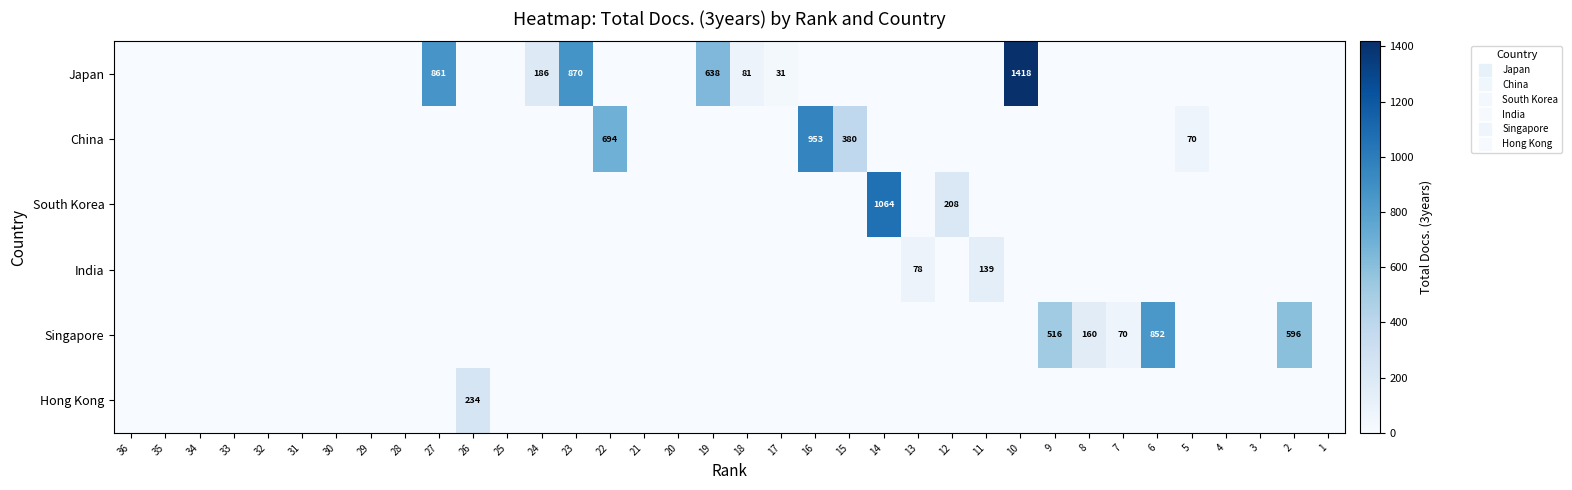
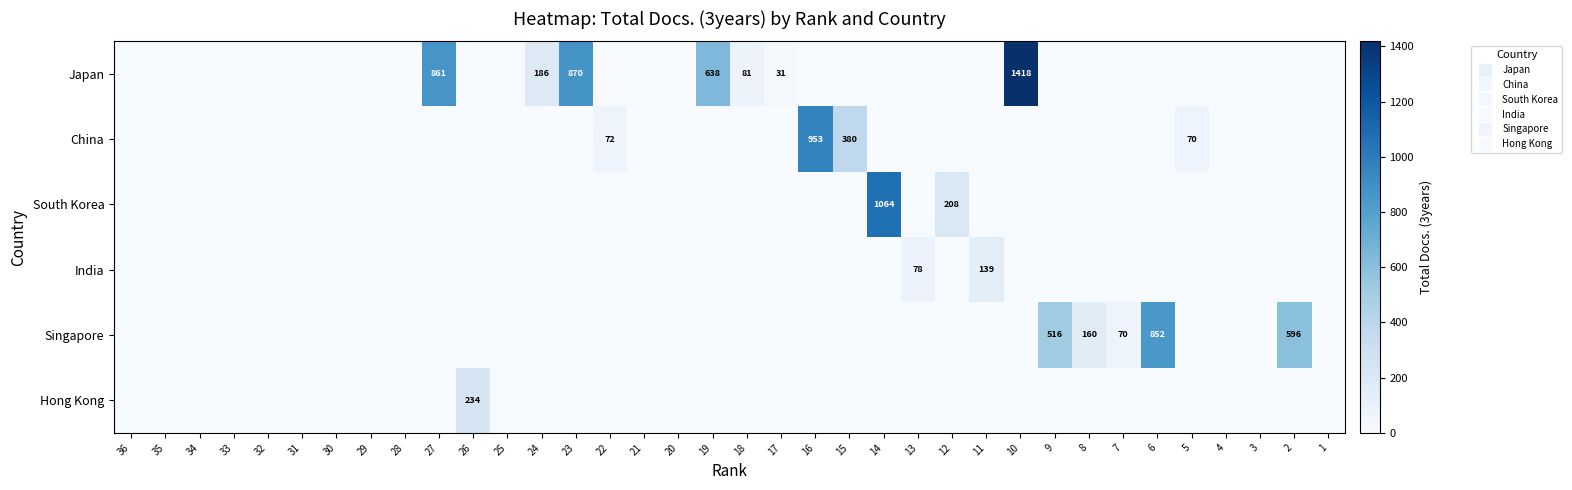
  {
    "Japan": {
      "27": 861,
      "24": 186,
      "23": 870,
      "19": 638,
      "18": 81,
      "17": 31,
      "10": 1418
    },
    "China": {
-     "22": 694,
+     "22": 72,
      "16": 953,
      "15": 380,
      "5": 70
    },
    "South Korea": {
      "14": 1064,
      "12": 208
    },
    "India": {
      "13": 78,
      "11": 139
    },
    "Singapore": {
      "9": 516,
      "8": 160,
      "7": 70,
      "6": 852,
      "2": 596
    },
    "Hong Kong": {
      "26": 234
    }
  }
